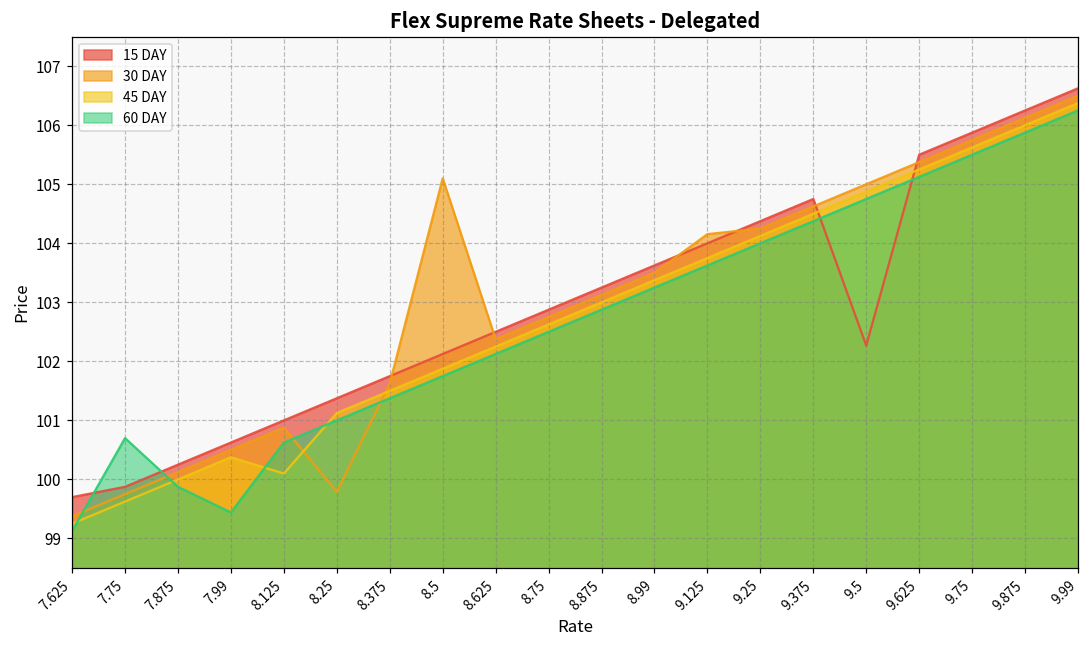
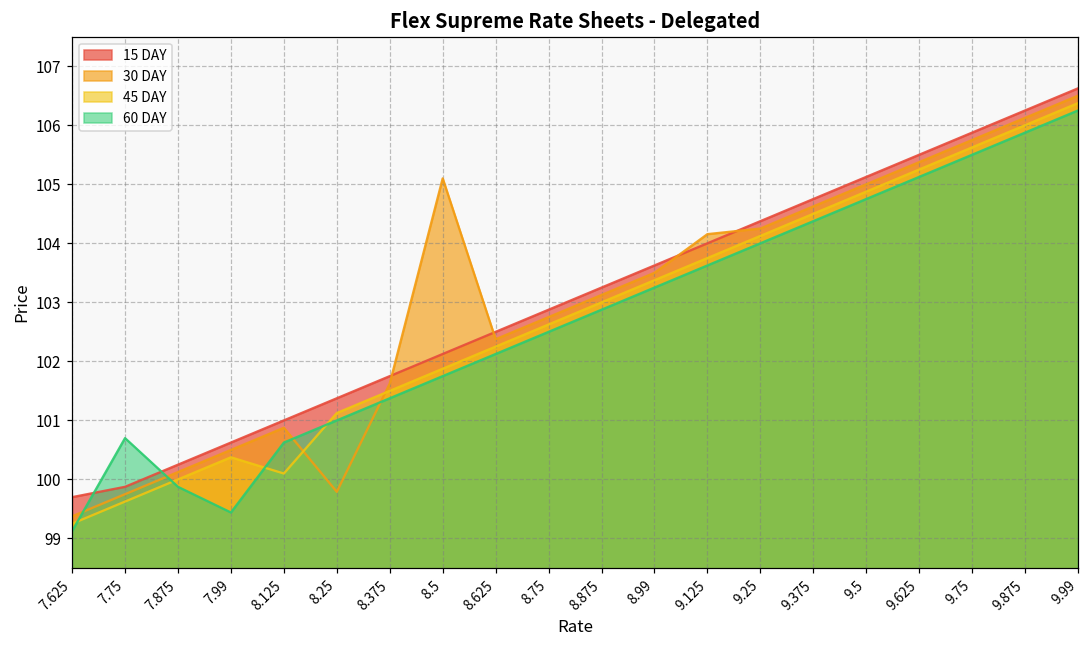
  {
    "15 DAY": {
      "7.625": 99.7,
      "7.75": 99.9,
      "7.875": 100.3,
      "7.99": 100.6,
      "8.125": 101.0,
      "8.25": 101.4,
      "8.375": 101.8,
      "8.5": 102.1,
      "8.625": 102.5,
      "8.75": 102.9,
      "8.875": 103.3,
      "8.99": 103.6,
      "9.125": 104.0,
      "9.25": 104.4,
      "9.375": 104.8,
-     "9.5": 102.3,
+     "9.5": 105.1,
      "9.625": 105.5,
      "9.75": 105.9,
      "9.875": 106.3,
      "9.99": 106.6
    },
    "60 DAY": {
      "7.625": 99.1,
      "7.75": 100.7,
      "7.875": 99.9,
      "7.99": 99.4,
      "8.125": 100.6,
      "8.25": 101.0,
      "8.375": 101.4,
      "8.5": 101.8,
      "8.625": 102.1,
      "8.75": 102.5,
      "8.875": 102.9,
      "8.99": 103.3,
      "9.125": 103.6,
      "9.25": 104.0,
      "9.375": 104.4,
      "9.5": 104.8,
      "9.625": 105.1,
      "9.75": 105.5,
      "9.875": 105.9,
      "9.99": 106.3
    }
  }
